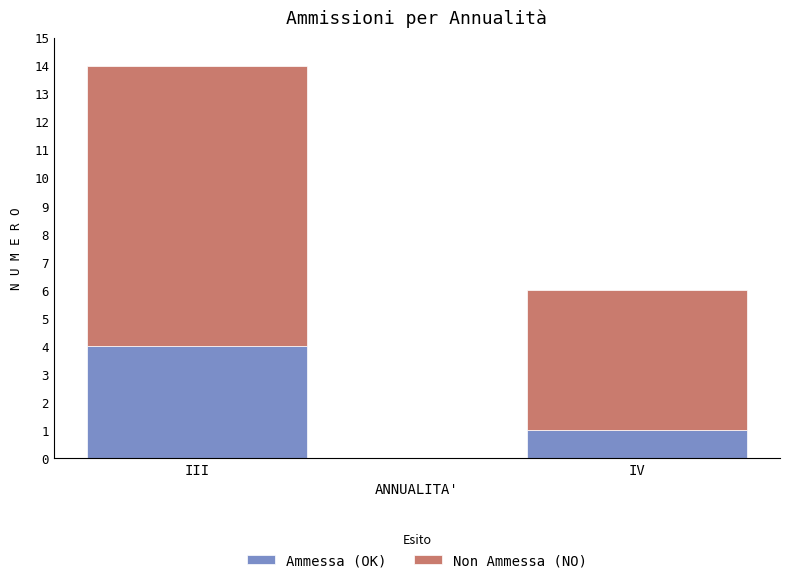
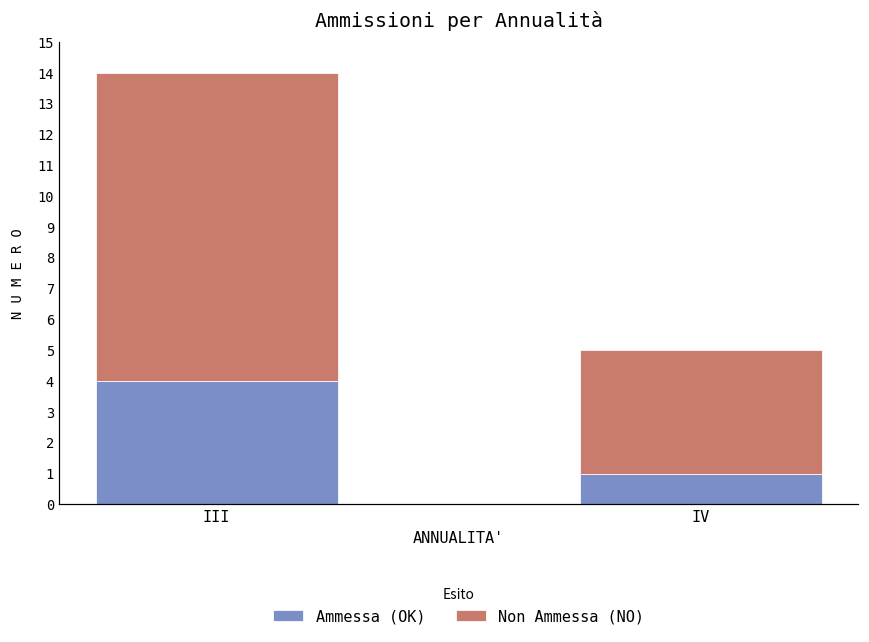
  {
    "Ammessa (OK)": {
      "III": 4,
      "IV": 1
    },
    "Non Ammessa (NO)": {
      "III": 10,
-     "IV": 5
+     "IV": 4
    }
  }
